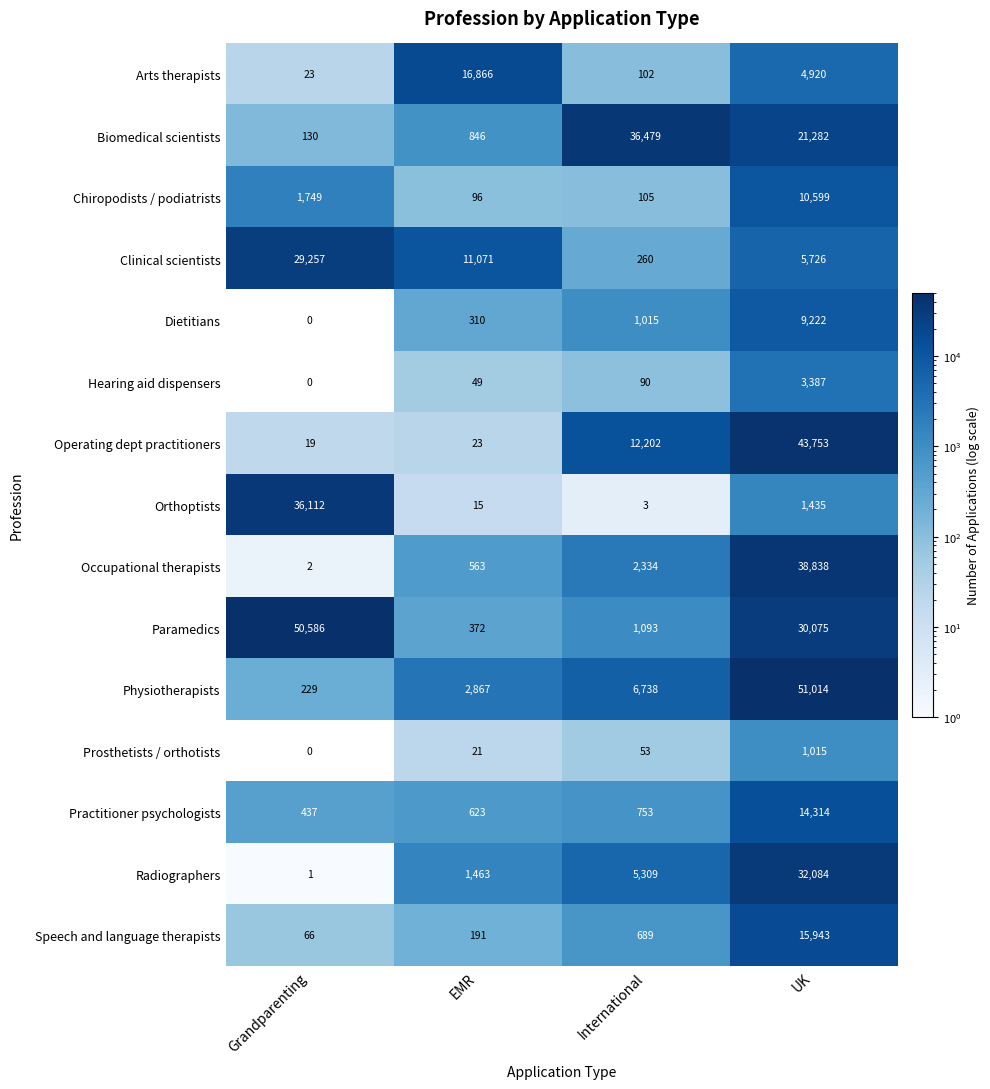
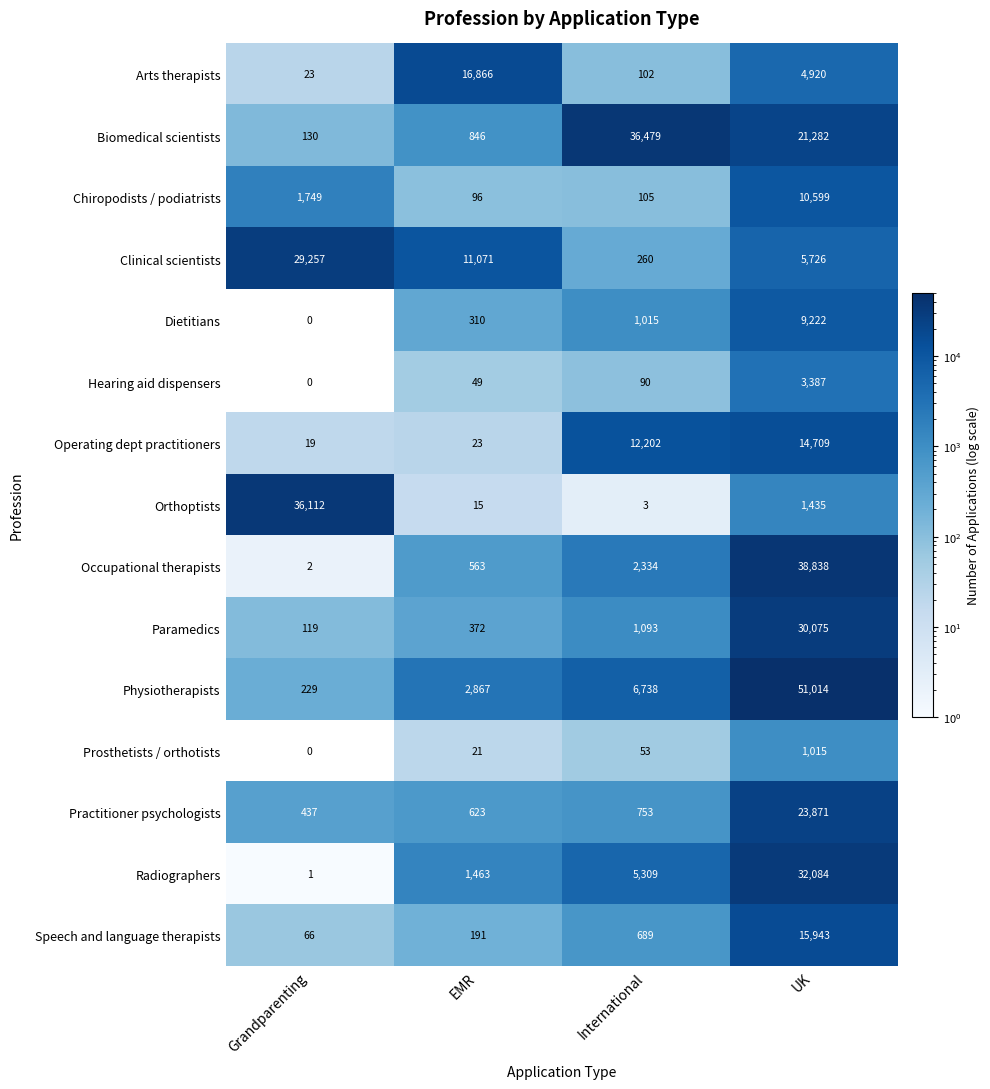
  {
    "Arts therapists": {
      "Grandparenting": "23",
      "EMR": "16,866",
      "International": "102",
      "UK": "4,920"
    },
    "Biomedical scientists": {
      "Grandparenting": "130",
      "EMR": "846",
      "International": "36,479",
      "UK": "21,282"
    },
    "Chiropodists / podiatrists": {
      "Grandparenting": "1,749",
      "EMR": "96",
      "International": "105",
      "UK": "10,599"
    },
    "Clinical scientists": {
      "Grandparenting": "29,257",
      "EMR": "11,071",
      "International": "260",
      "UK": "5,726"
    },
    "Dietitians": {
      "Grandparenting": "0",
      "EMR": "310",
      "International": "1,015",
      "UK": "9,222"
    },
    "Hearing aid dispensers": {
      "Grandparenting": "0",
      "EMR": "49",
      "International": "90",
      "UK": "3,387"
    },
    "Operating dept practitioners": {
      "Grandparenting": "19",
      "EMR": "23",
      "International": "12,202",
-     "UK": "43,753"
+     "UK": "14,709"
    },
    "Orthoptists": {
      "Grandparenting": "36,112",
      "EMR": "15",
      "International": "3",
      "UK": "1,435"
    },
    "Occupational therapists": {
      "Grandparenting": "2",
      "EMR": "563",
      "International": "2,334",
      "UK": "38,838"
    },
    "Paramedics": {
-     "Grandparenting": "50,586",
+     "Grandparenting": "119",
      "EMR": "372",
      "International": "1,093",
      "UK": "30,075"
    },
    "Physiotherapists": {
      "Grandparenting": "229",
      "EMR": "2,867",
      "International": "6,738",
      "UK": "51,014"
    },
    "Prosthetists / orthotists": {
      "Grandparenting": "0",
      "EMR": "21",
      "International": "53",
      "UK": "1,015"
    },
    "Practitioner psychologists": {
      "Grandparenting": "437",
      "EMR": "623",
      "International": "753",
-     "UK": "14,314"
+     "UK": "23,871"
    },
    "Radiographers": {
      "Grandparenting": "1",
      "EMR": "1,463",
      "International": "5,309",
      "UK": "32,084"
    },
    "Speech and language therapists": {
      "Grandparenting": "66",
      "EMR": "191",
      "International": "689",
      "UK": "15,943"
    }
  }
